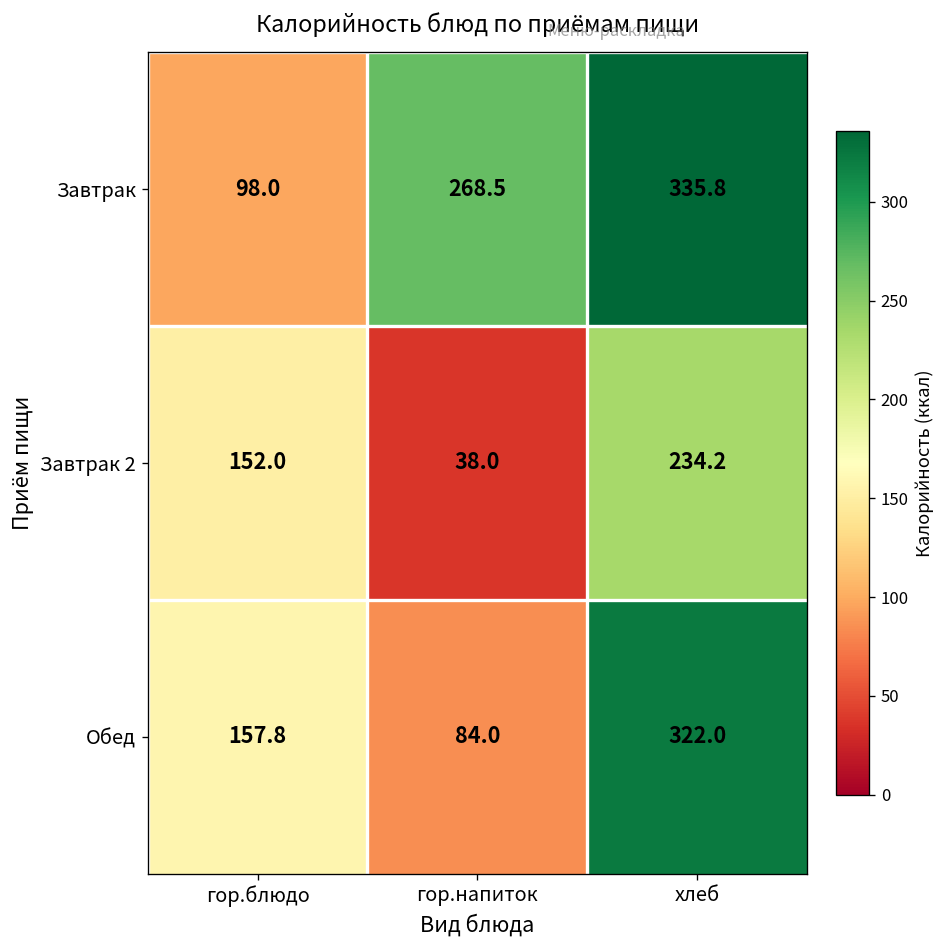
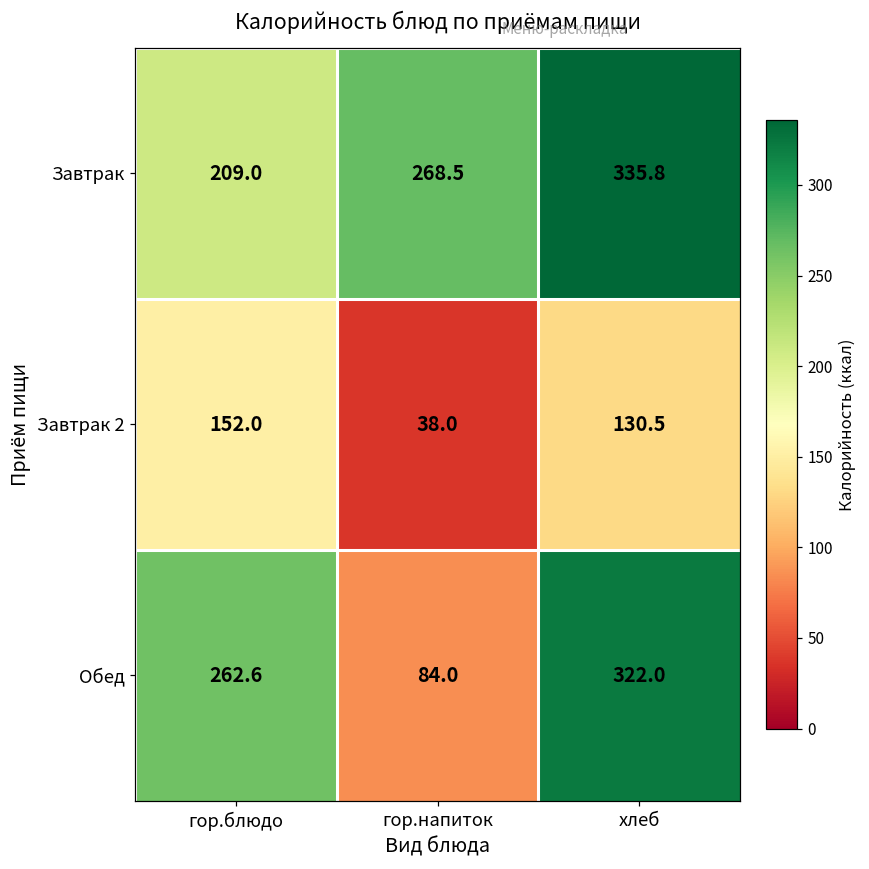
  {
    "Завтрак": {
-     "гор.блюдо": 98.0,
+     "гор.блюдо": 209.0,
      "гор.напиток": 268.5,
      "хлеб": 335.8
    },
    "Завтрак 2": {
      "гор.блюдо": 152.0,
      "гор.напиток": 38.0,
-     "хлеб": 234.2
+     "хлеб": 130.5
    },
    "Обед": {
-     "гор.блюдо": 157.8,
+     "гор.блюдо": 262.6,
      "гор.напиток": 84.0,
      "хлеб": 322.0
    }
  }
